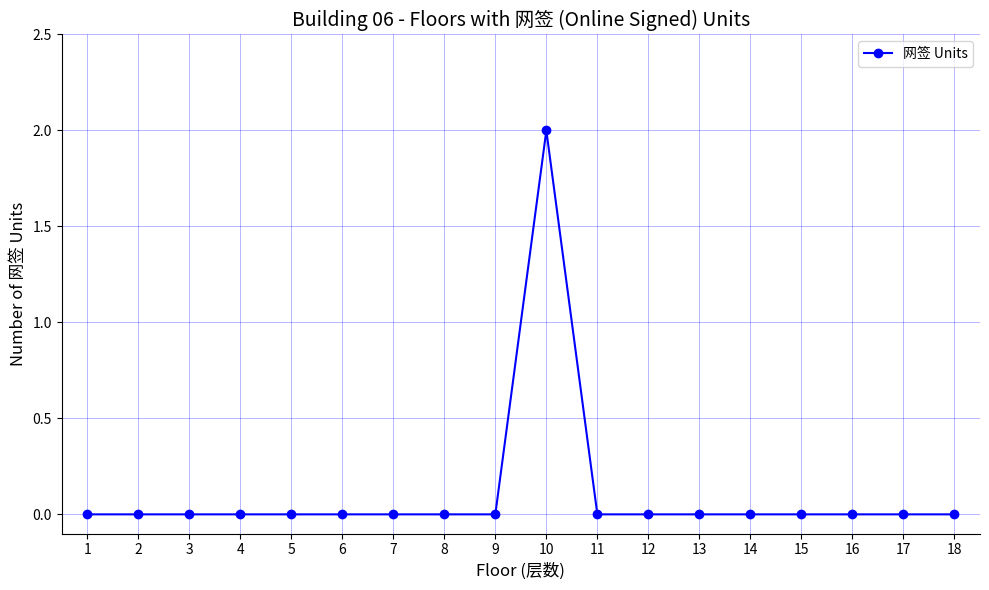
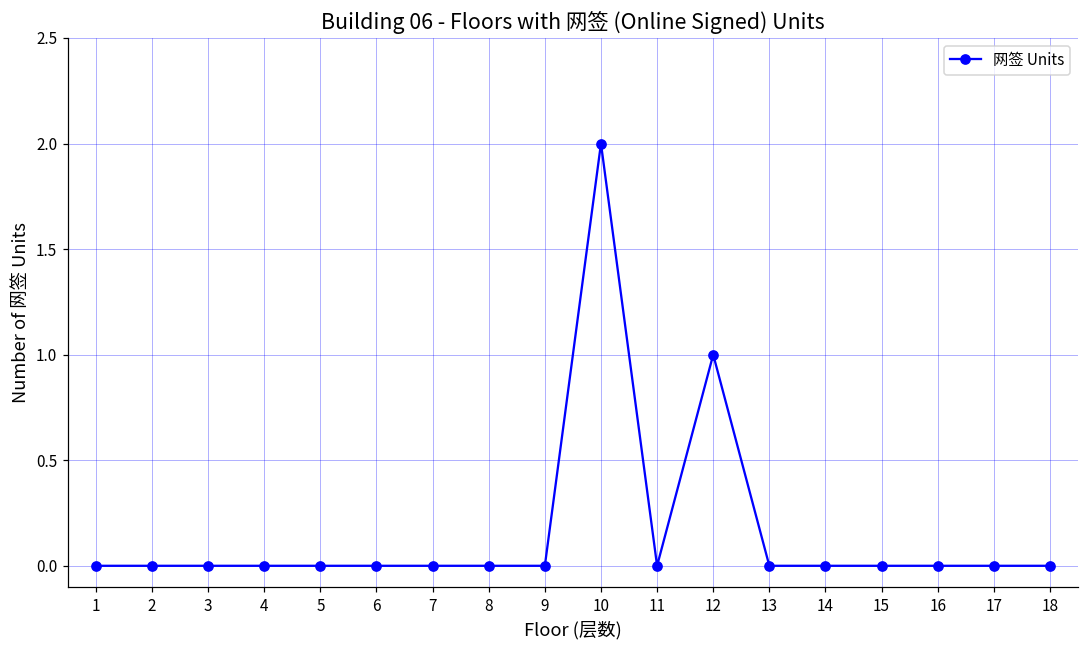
  {
    "1": 0,
    "2": 0,
    "3": 0,
    "4": 0,
    "5": 0,
    "6": 0,
    "7": 0,
    "8": 0,
    "9": 0,
    "10": 2,
    "11": 0,
-   "12": 0,
+   "12": 1,
    "13": 0,
    "14": 0,
    "15": 0,
    "16": 0,
    "17": 0,
    "18": 0
  }
